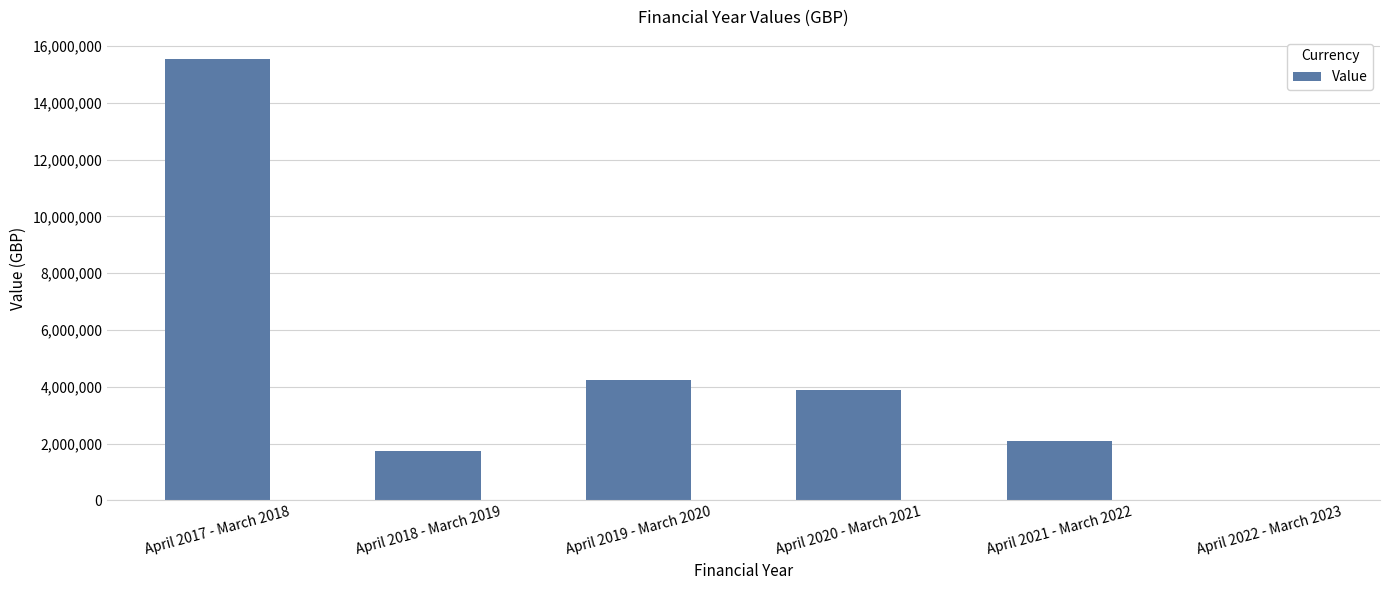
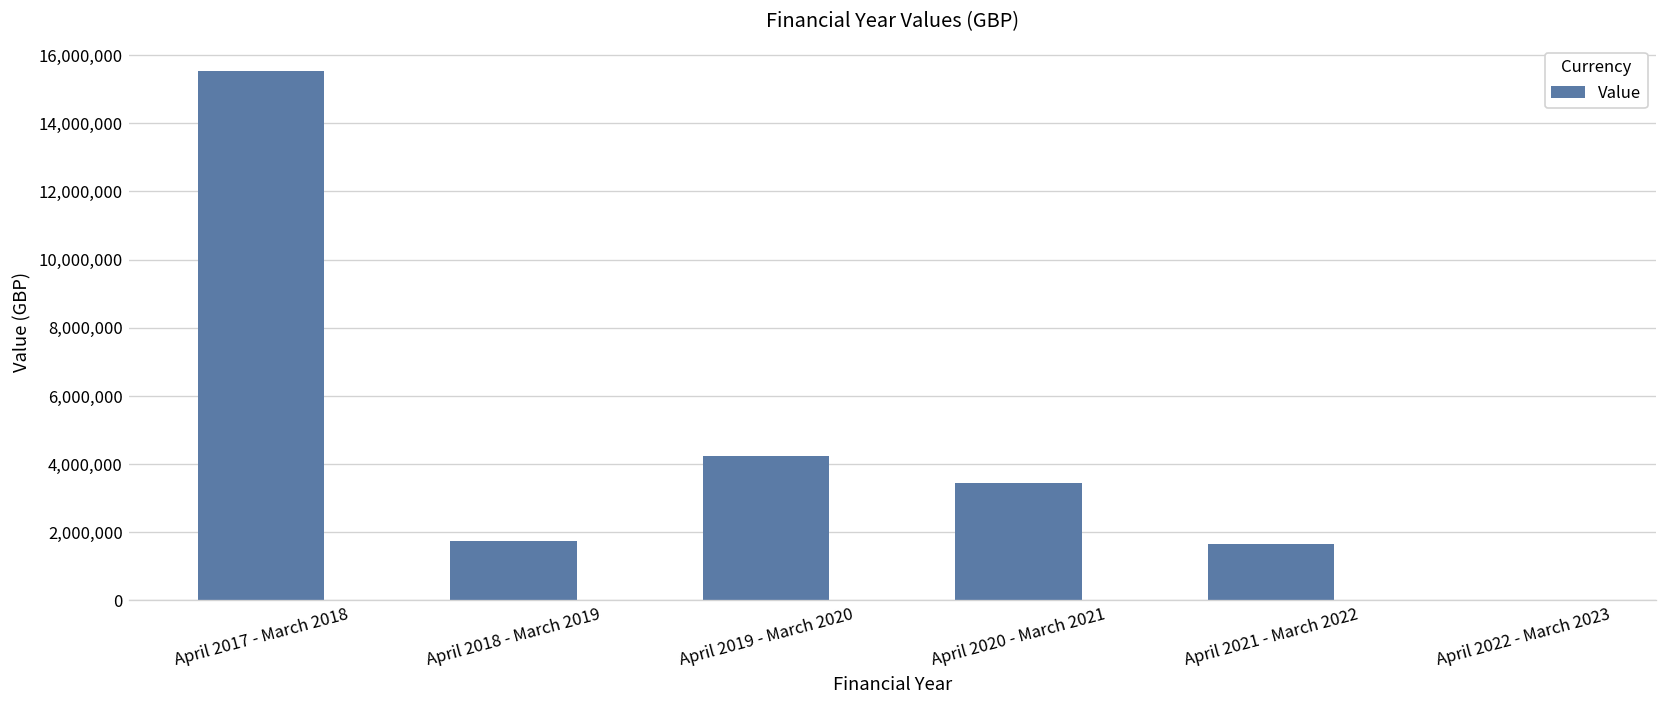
  {
    "April 2017 - March 2018": "15,500,000",
    "April 2018 - March 2019": "1,700,000",
    "April 2019 - March 2020": "4,300,000",
-   "April 2020 - March 2021": "3,900,000",
-   "April 2021 - March 2022": "2,100,000",
+   "April 2020 - March 2021": "3,400,000",
+   "April 2021 - March 2022": "1,700,000",
    "April 2022 - March 2023": "0"
  }
